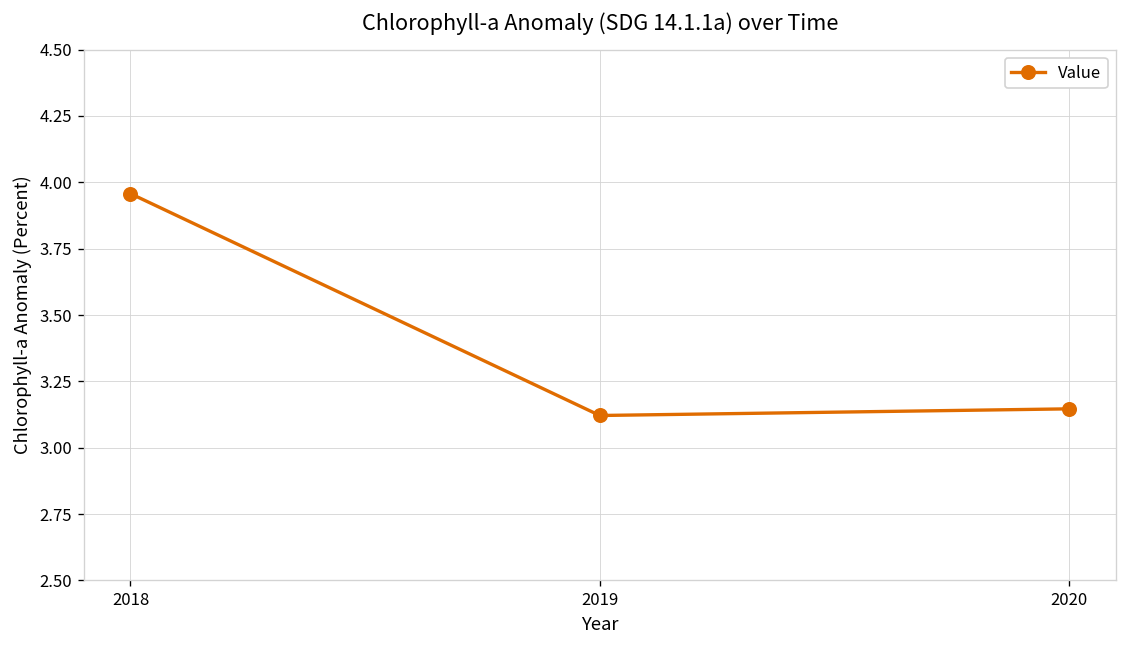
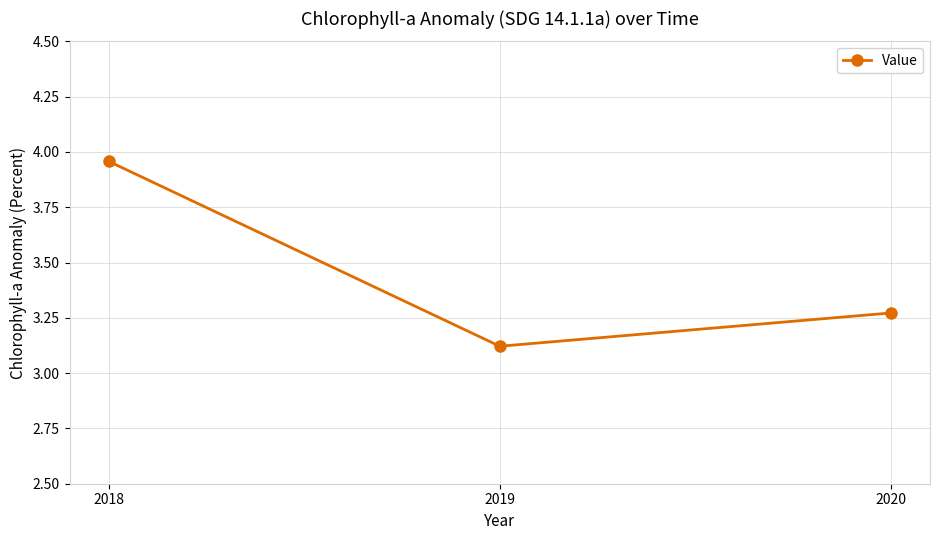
  {
    "2018": 3.96,
    "2019": 3.12,
-   "2020": 3.15
+   "2020": 3.27
  }
